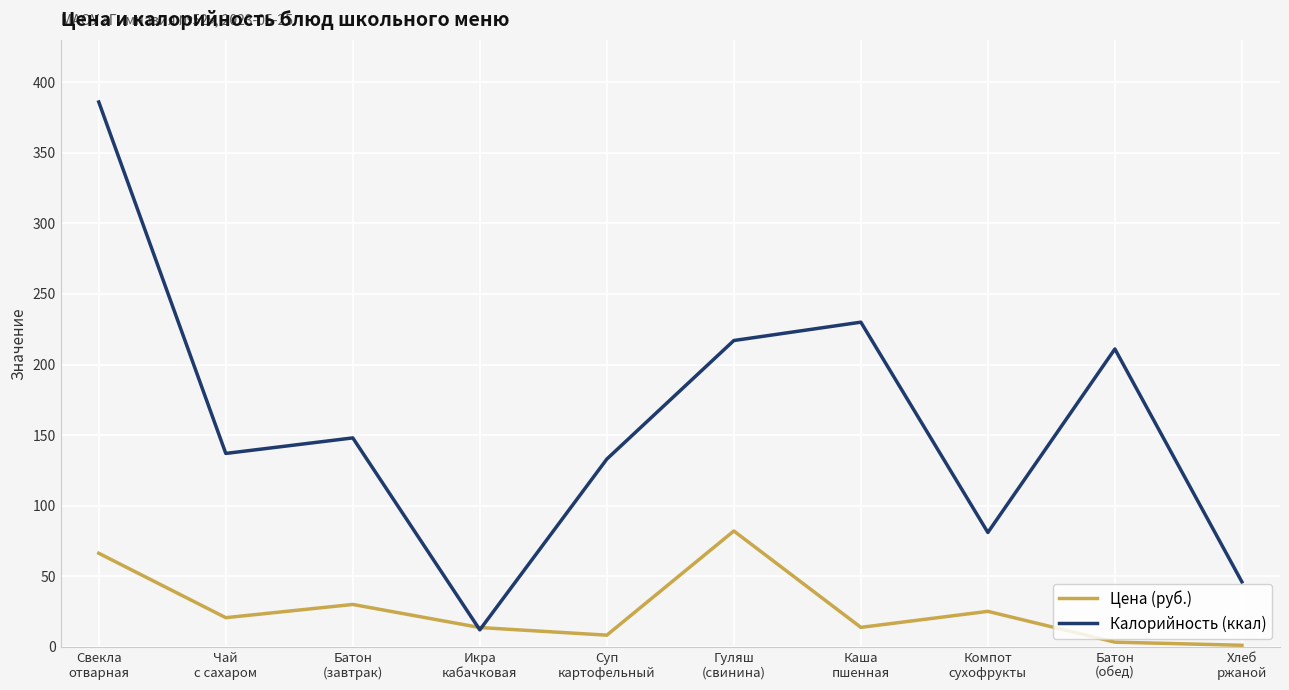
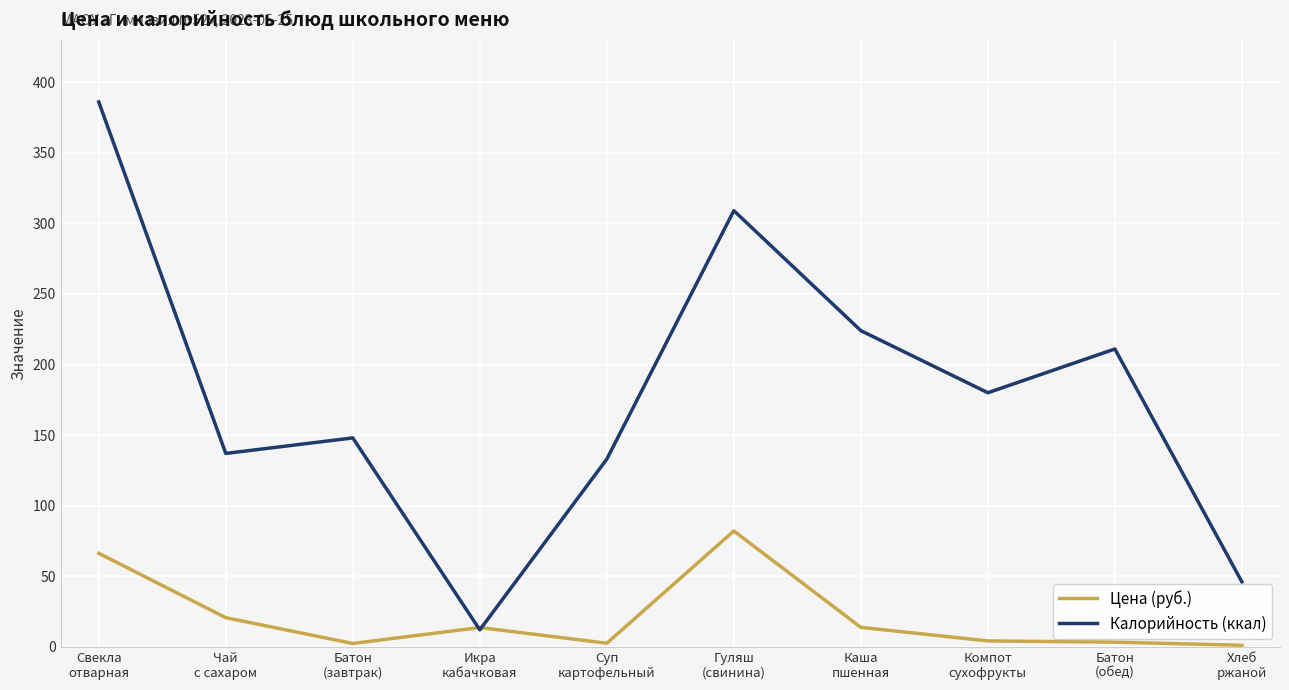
  {
    "Цена (руб.)": {
      "Свекла отварная": 66,
      "Чай с сахаром": 21,
-     "Батон (завтрак)": 30,
-     "Суп картофельный": 8,
+     "Батон (завтрак)": 2,
+     "Суп картофельный": 3,
      "Гуляш (свинина)": 82,
      "Каша пшенная": 14,
-     "Компот сухофрукты": 25,
+     "Компот сухофрукты": 4,
      "Батон (обед)": 3,
      "Хлеб ржаной": 1
    },
    "Калорийность (ккал)": {
      "Свекла отварная": 386,
      "Чай с сахаром": 137,
      "Батон (завтрак)": 148,
      "Суп картофельный": 133,
-     "Гуляш (свинина)": 217,
-     "Каша пшенная": 230,
-     "Компот сухофрукты": 81,
+     "Гуляш (свинина)": 309,
+     "Каша пшенная": 224,
+     "Компот сухофрукты": 180,
      "Батон (обед)": 211,
      "Хлеб ржаной": 46
    }
  }
